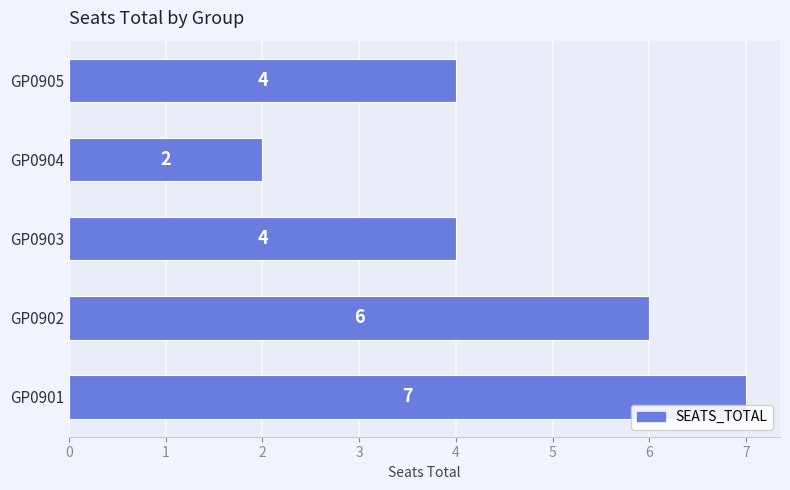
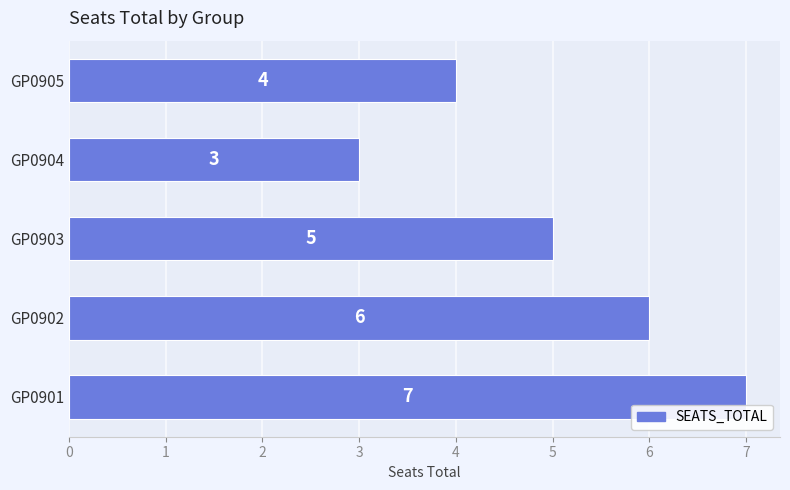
  {
    "GP0905": 4,
-   "GP0904": 2,
-   "GP0903": 4,
+   "GP0904": 3,
+   "GP0903": 5,
    "GP0902": 6,
    "GP0901": 7
  }
